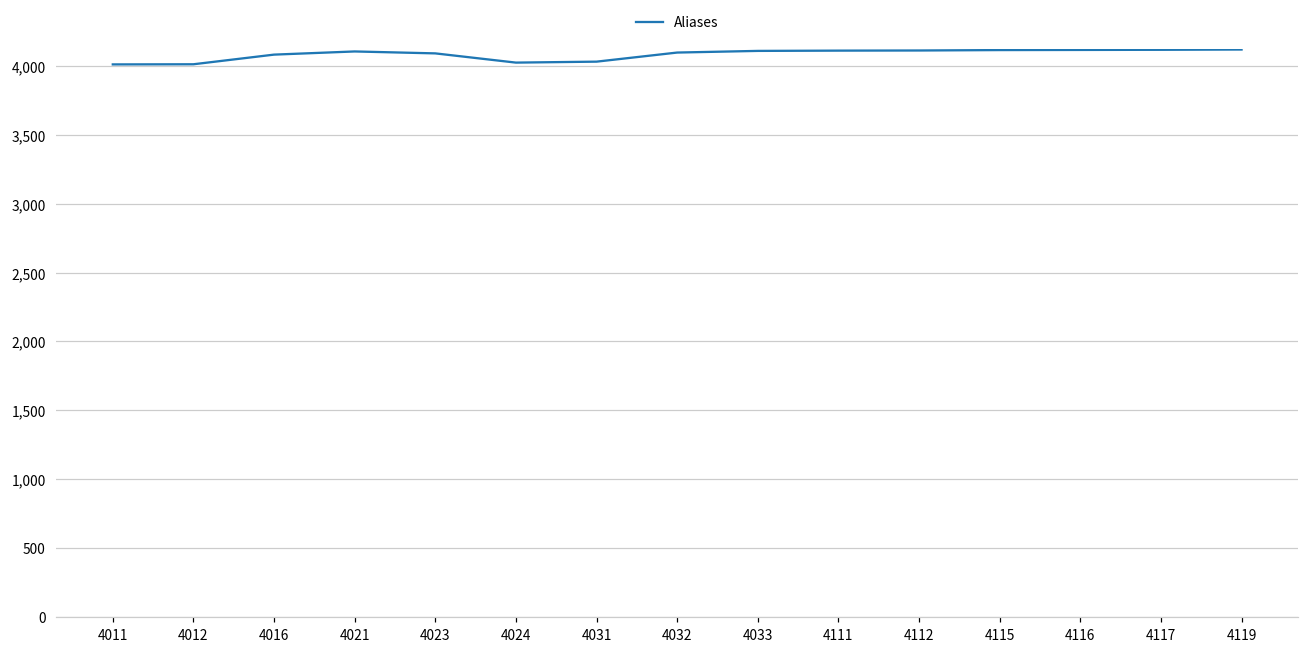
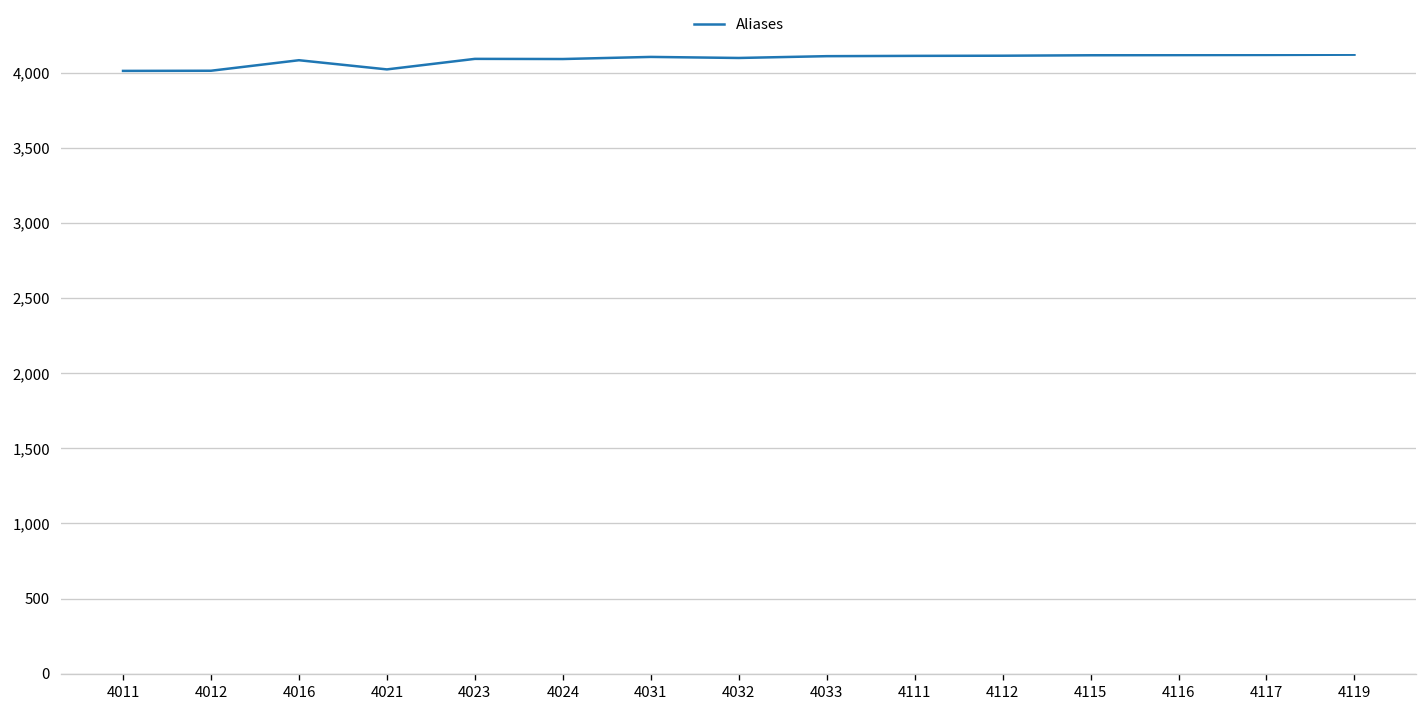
  {
    "4011": "4,010",
    "4012": "4,010",
    "4016": "4,080",
-   "4021": "4,110",
+   "4021": "4,020",
    "4023": "4,090",
-   "4024": "4,020",
-   "4031": "4,030",
+   "4024": "4,090",
+   "4031": "4,100",
    "4032": "4,100",
    "4033": "4,110",
    "4111": "4,110",
    "4112": "4,110",
    "4115": "4,120",
    "4116": "4,120",
    "4117": "4,120",
    "4119": "4,120"
  }
